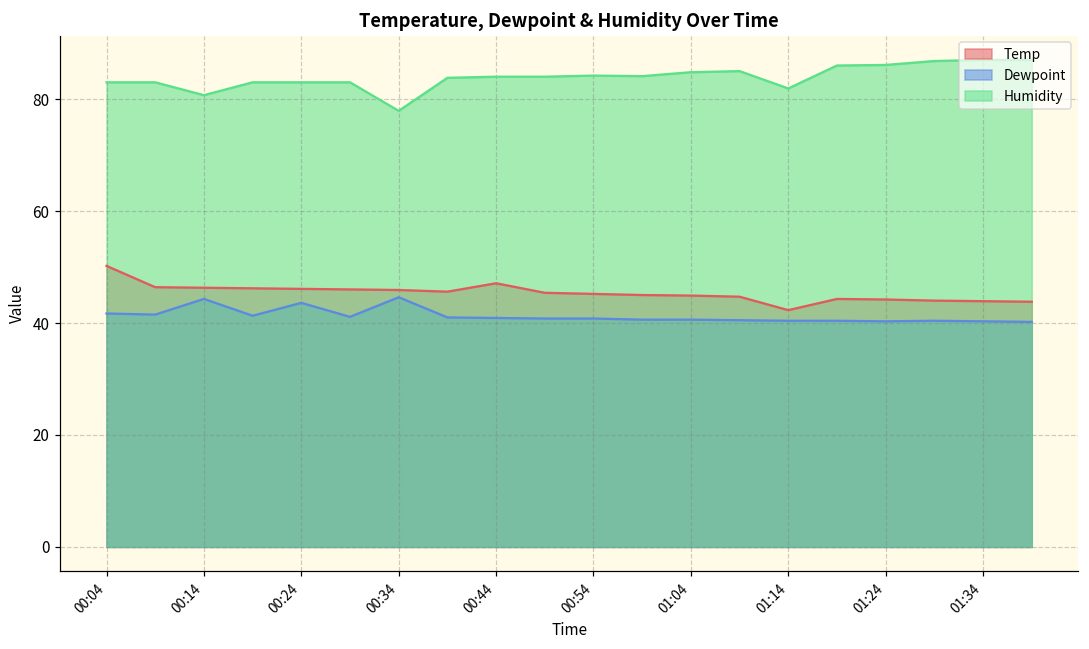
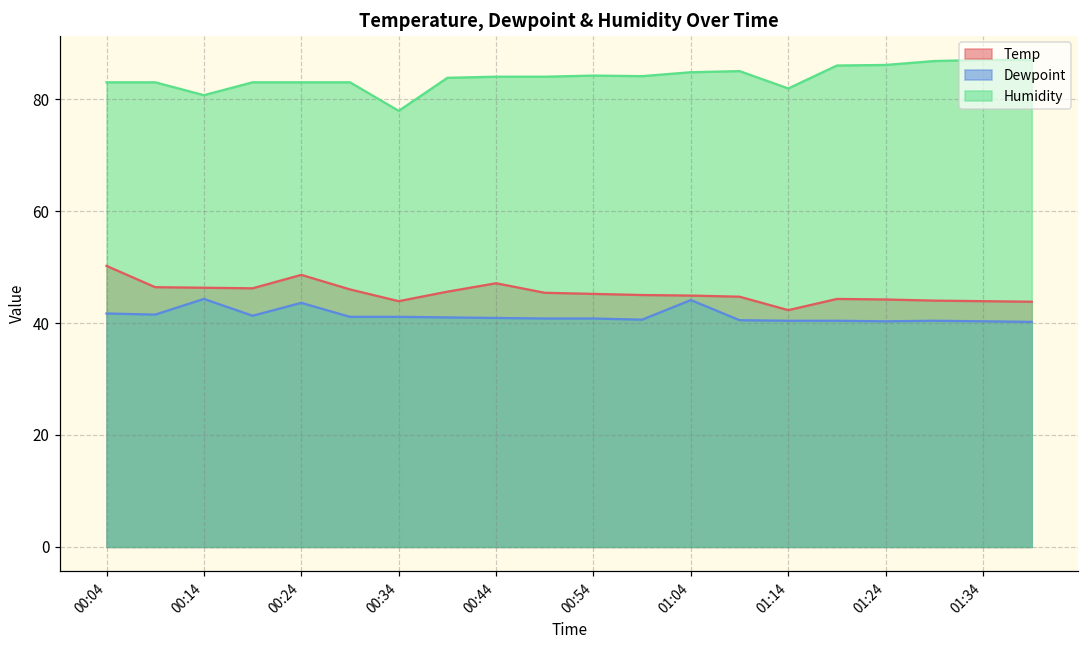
  {
    "Temp": {
      "00:04": 50,
      "00:14": 46,
-     "00:24": 46,
-     "00:34": 46,
+     "00:24": 49,
+     "00:34": 44,
      "00:44": 47,
      "00:54": 45,
      "01:04": 45,
      "01:14": 42,
      "01:24": 44,
      "01:34": 44
    },
    "Dewpoint": {
      "00:04": 42,
      "00:14": 44,
      "00:24": 44,
-     "00:34": 45,
+     "00:34": 41,
      "00:44": 41,
      "00:54": 41,
-     "01:04": 41,
+     "01:04": 44,
      "01:14": 40,
      "01:24": 40,
      "01:34": 40
    },
    "Humidity": {
      "00:04": 83,
      "00:14": 81,
      "00:24": 83,
      "00:34": 78,
      "00:44": 84,
      "00:54": 84,
      "01:04": 85,
      "01:14": 82,
      "01:24": 86
    }
  }
